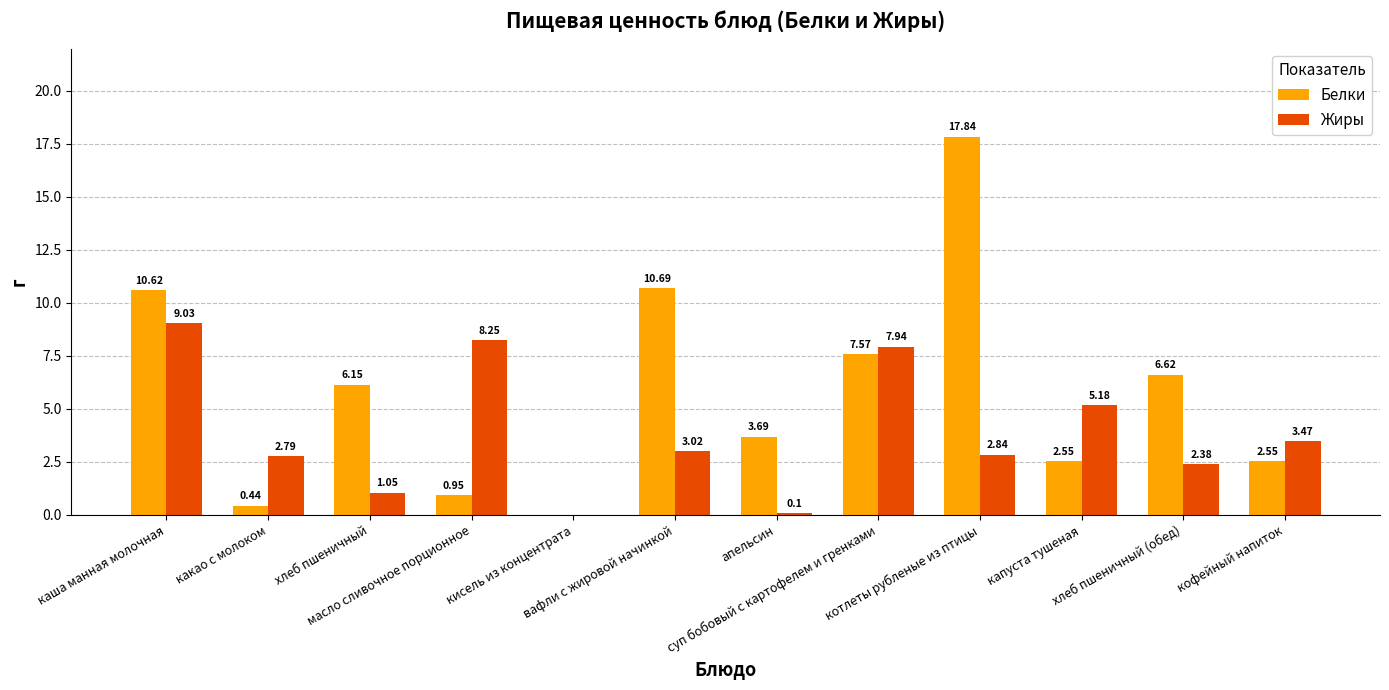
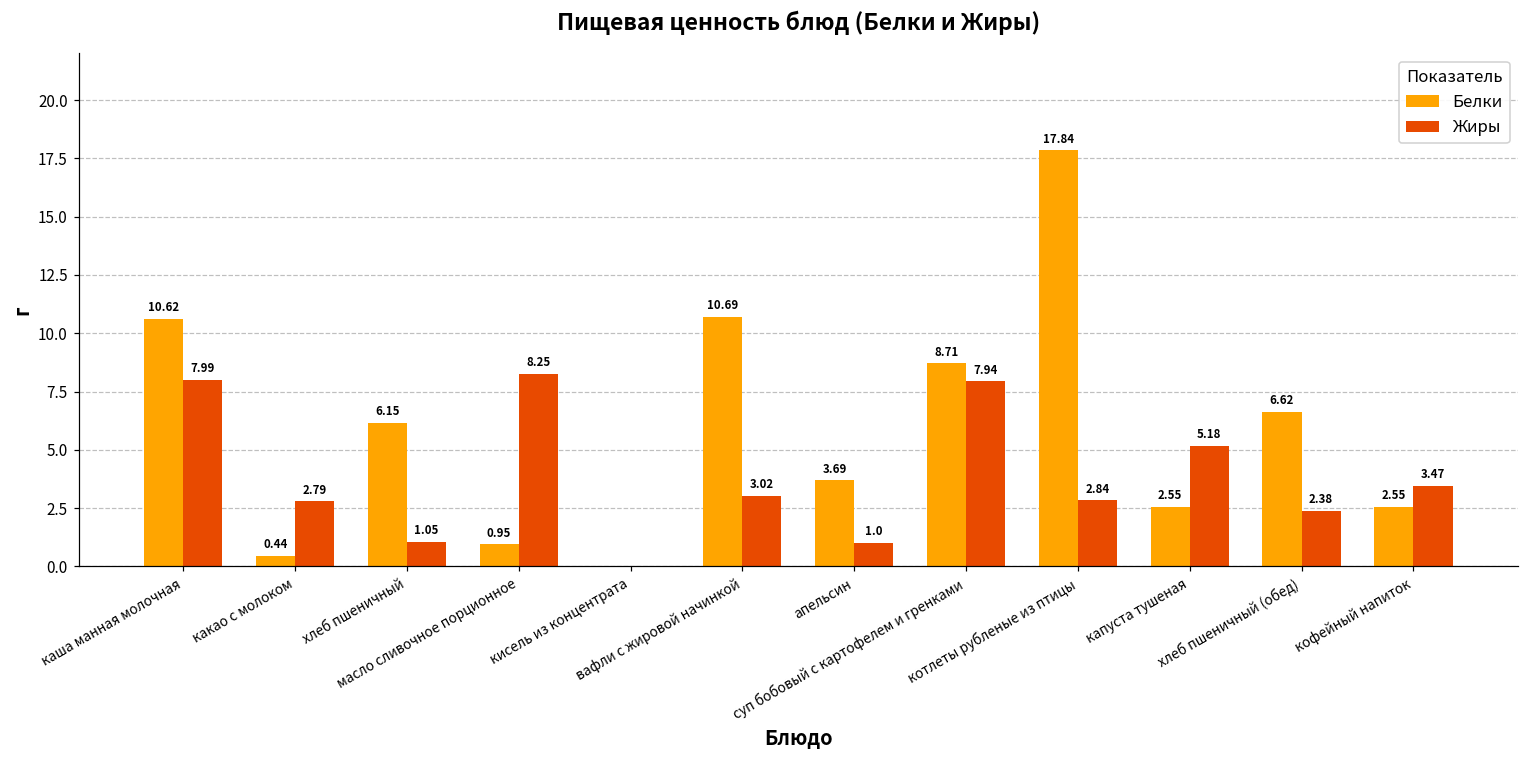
  {
    "Белки": {
      "каша манная молочная": 10.62,
      "какао с молоком": 0.44,
      "хлеб пшеничный": 6.15,
      "масло сливочное порционное": 0.95,
      "вафли с жировой начинкой": 10.69,
      "апельсин": 3.69,
-     "суп бобовый с картофелем и гренками": 7.57,
+     "суп бобовый с картофелем и гренками": 8.71,
      "котлеты рубленые из птицы": 17.84,
      "капуста тушеная": 2.55,
      "хлеб пшеничный (обед)": 6.62,
      "кофейный напиток": 2.55
    },
    "Жиры": {
-     "каша манная молочная": 9.03,
+     "каша манная молочная": 7.99,
      "какао с молоком": 2.79,
      "хлеб пшеничный": 1.05,
      "масло сливочное порционное": 8.25,
      "вафли с жировой начинкой": 3.02,
-     "апельсин": 0.1,
+     "апельсин": 1.0,
      "суп бобовый с картофелем и гренками": 7.94,
      "котлеты рубленые из птицы": 2.84,
      "капуста тушеная": 5.18,
      "хлеб пшеничный (обед)": 2.38,
      "кофейный напиток": 3.47
    }
  }
